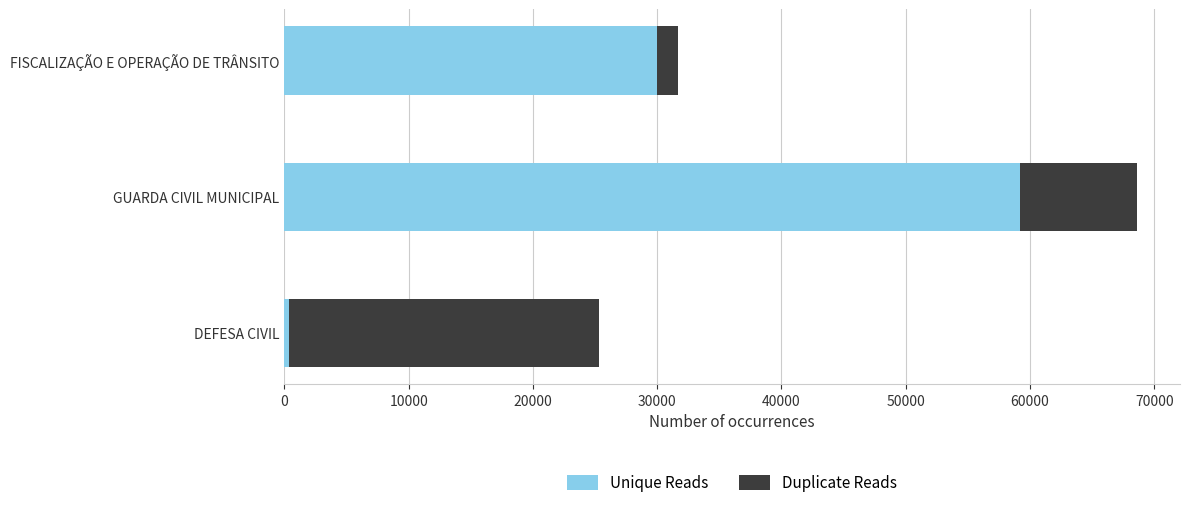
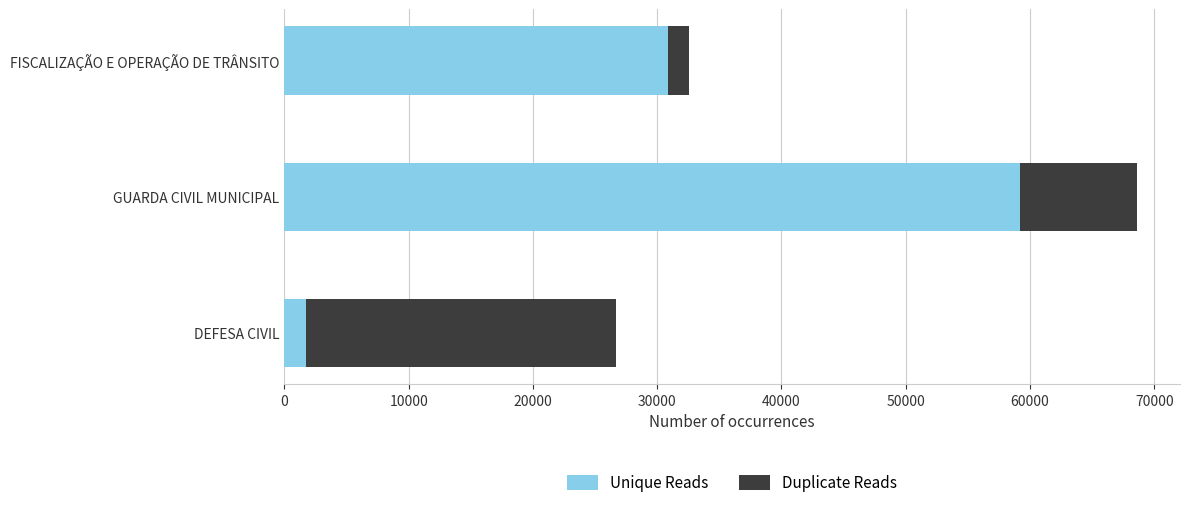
  {
    "Unique Reads": {
-     "FISCALIZAÇÃO E OPERAÇÃO DE TRÂNSITO": 30000,
+     "FISCALIZAÇÃO E OPERAÇÃO DE TRÂNSITO": 30900,
      "GUARDA CIVIL MUNICIPAL": 59200,
-     "DEFESA CIVIL": 300
+     "DEFESA CIVIL": 1700
    },
    "Duplicate Reads": {
      "FISCALIZAÇÃO E OPERAÇÃO DE TRÂNSITO": 1700,
      "GUARDA CIVIL MUNICIPAL": 9500,
      "DEFESA CIVIL": 25000
    }
  }
